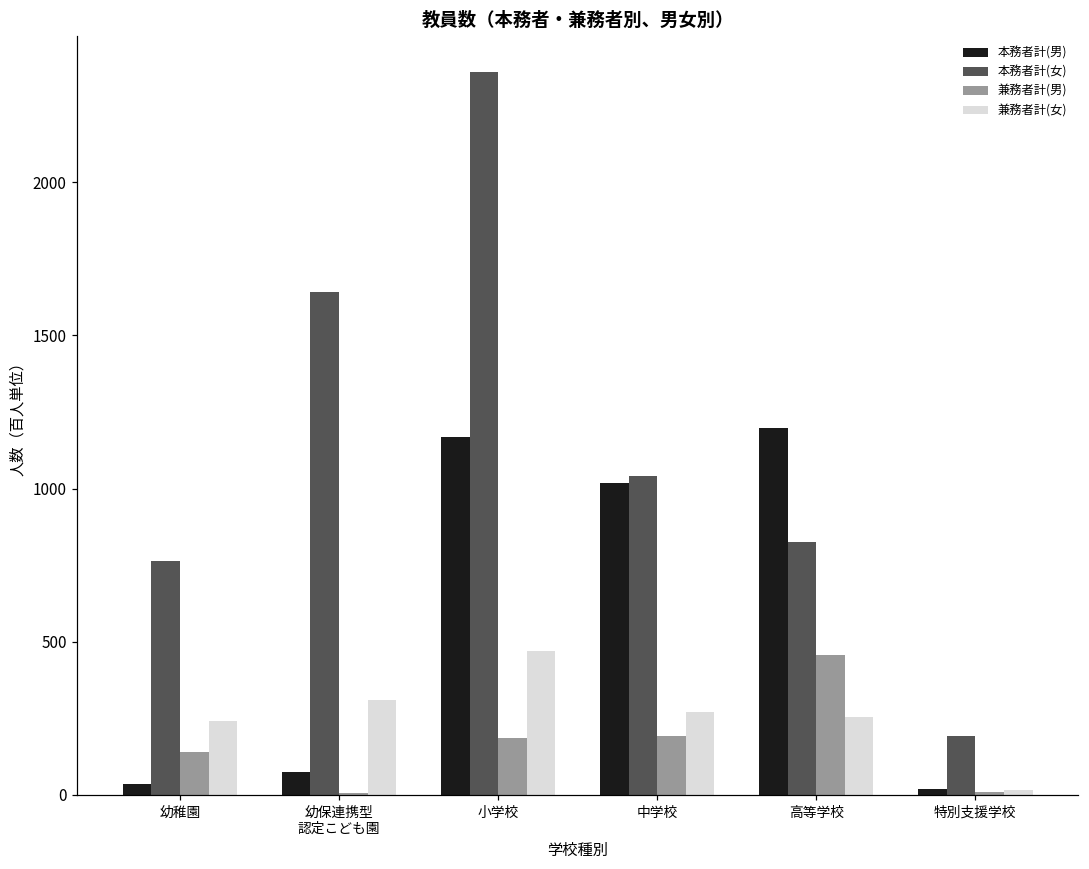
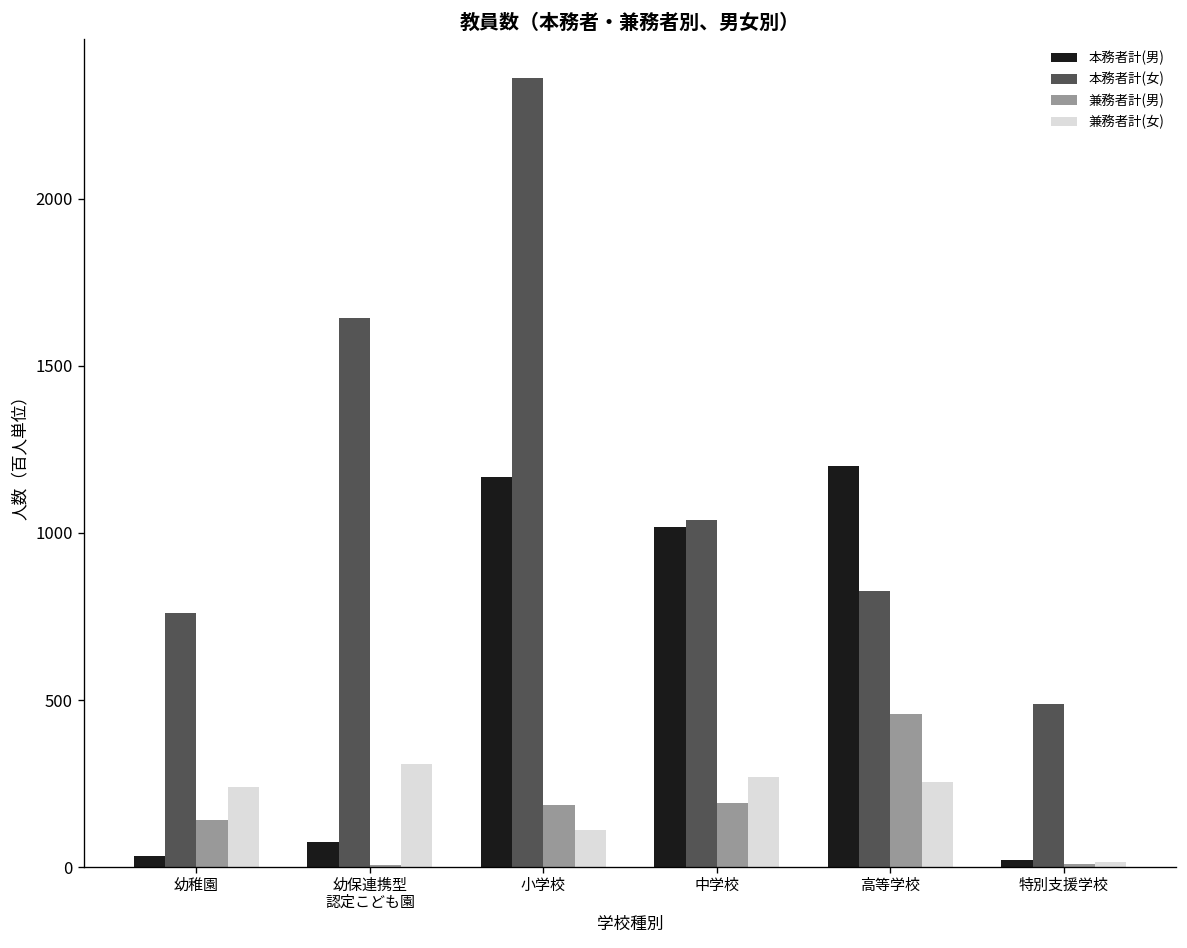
  {
    "本務者計(男)": {
      "幼稚園": 40,
      "幼保連携型 認定こども園": 80,
      "小学校": 1170,
      "中学校": 1020,
      "高等学校": 1200,
      "特別支援学校": 20
    },
    "本務者計(女)": {
      "幼稚園": 760,
      "幼保連携型 認定こども園": 1640,
      "小学校": 2360,
      "中学校": 1040,
      "高等学校": 830,
-     "特別支援学校": 190
+     "特別支援学校": 490
    },
    "兼務者計(男)": {
      "幼稚園": 140,
      "小学校": 190,
      "中学校": 190,
      "高等学校": 460,
      "特別支援学校": 10
    },
    "兼務者計(女)": {
      "幼稚園": 240,
      "幼保連携型 認定こども園": 310,
-     "小学校": 470,
+     "小学校": 110,
      "中学校": 270,
      "高等学校": 250,
      "特別支援学校": 20
    }
  }
